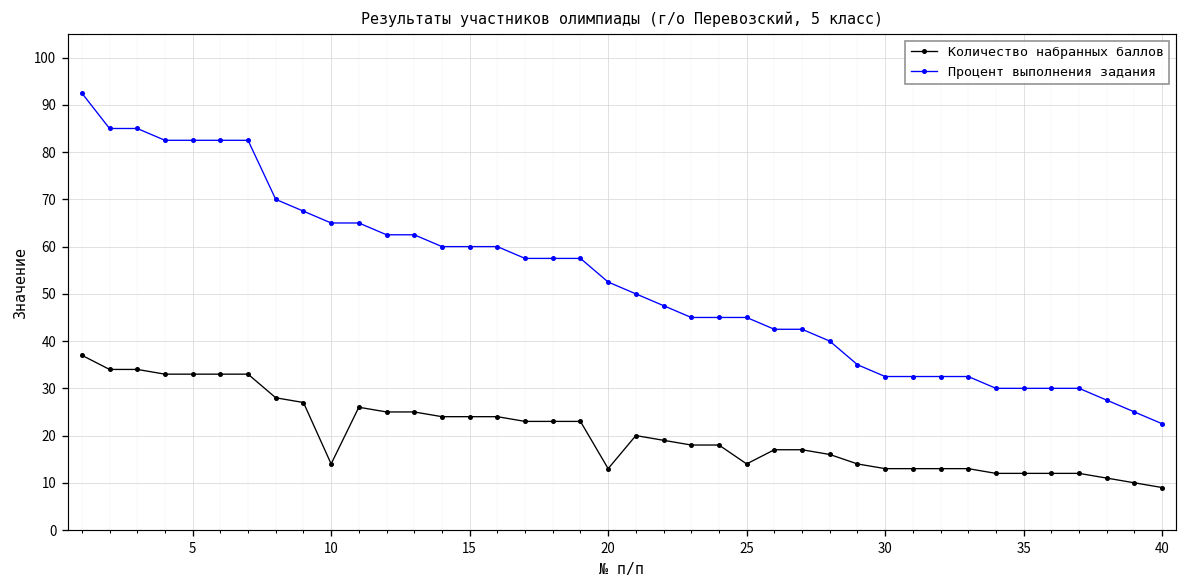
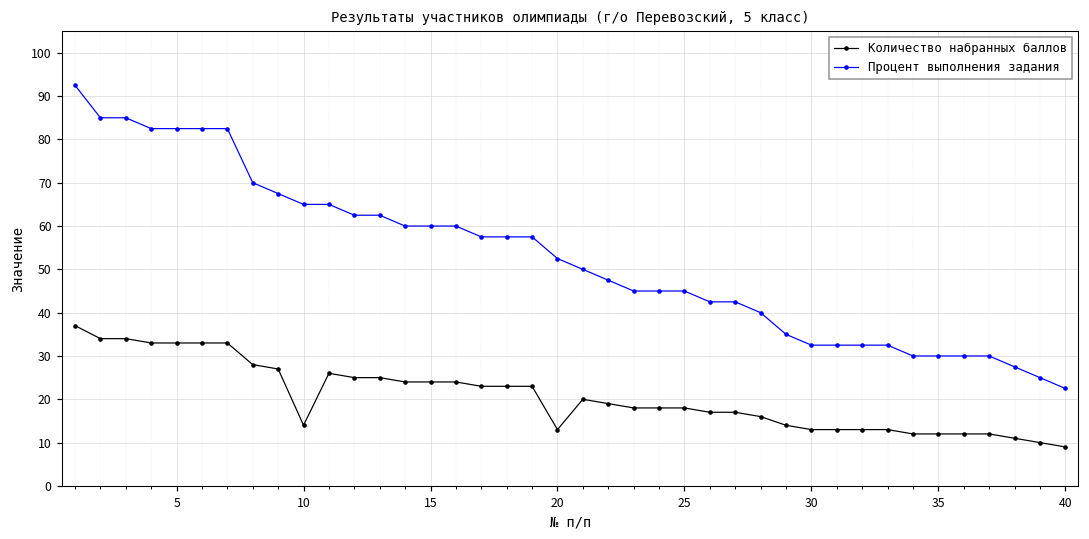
  {
    "Количество набранных баллов": {
      "5": 33,
      "10": 14,
      "15": 24,
      "20": 13,
-     "25": 14,
+     "25": 18,
      "30": 13,
      "35": 12,
      "40": 9
    },
    "Процент выполнения задания": {
      "5": 83,
      "10": 65,
      "15": 60,
      "20": 53,
      "25": 45,
      "30": 33,
      "35": 30,
      "40": 23
    }
  }
